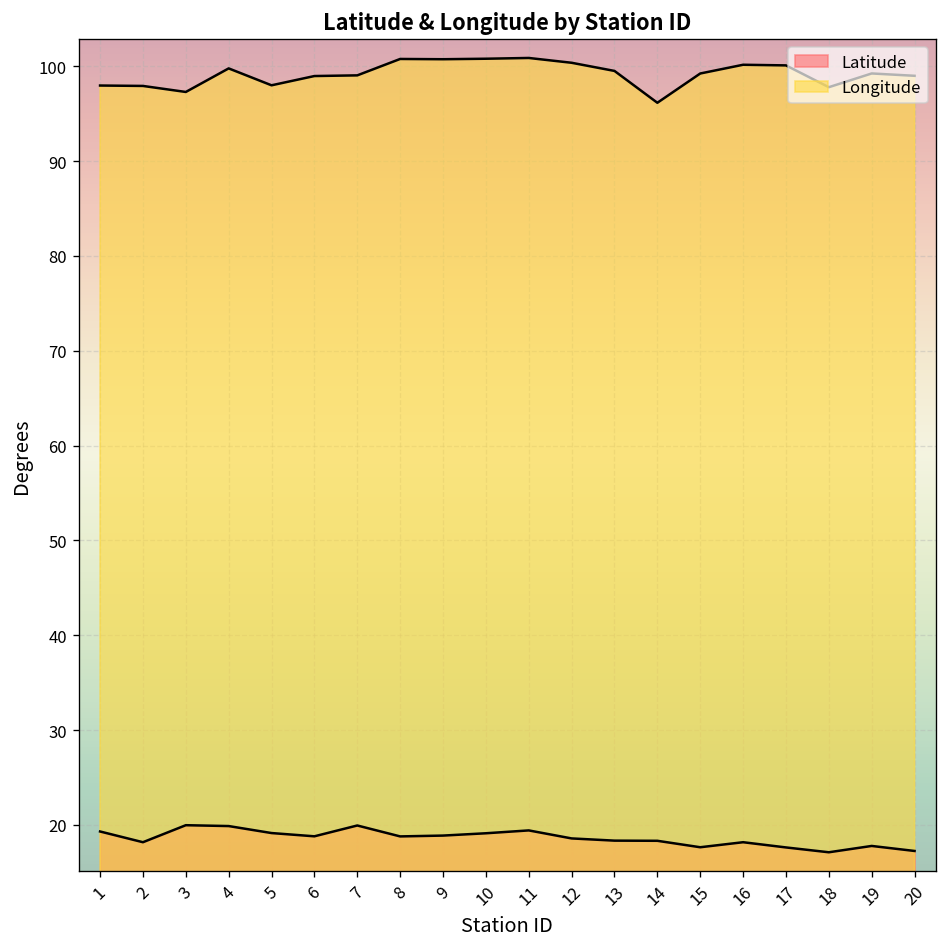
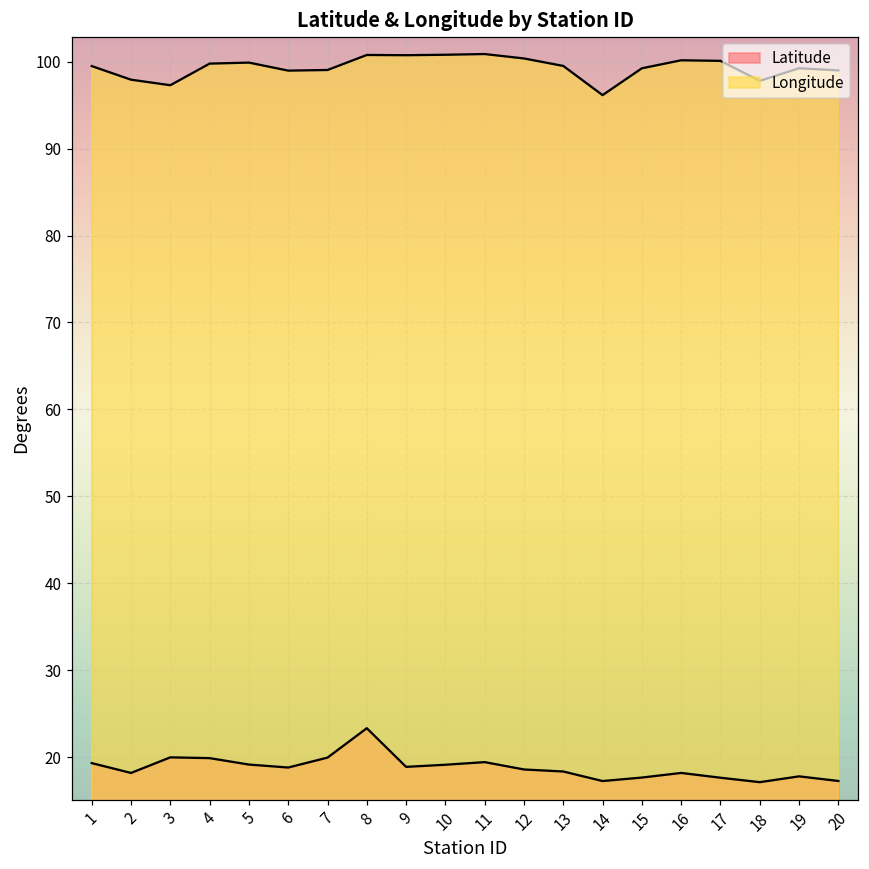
  {
    "Latitude": {
      "1": 19,
      "2": 18,
      "3": 20,
      "4": 20,
      "5": 19,
      "6": 19,
      "7": 20,
-     "8": 19,
+     "8": 23,
      "9": 19,
      "10": 19,
      "11": 19,
      "12": 19,
      "13": 18,
-     "14": 18,
+     "14": 17,
      "15": 18,
      "16": 18,
      "17": 18,
      "18": 17,
      "19": 18,
      "20": 17
    },
    "Longitude": {
-     "1": 98,
+     "1": 99,
      "2": 98,
      "3": 97,
      "4": 100,
-     "5": 98,
+     "5": 100,
      "6": 99,
      "7": 99,
      "8": 101,
      "9": 101,
      "10": 101,
      "11": 101,
      "12": 100,
      "13": 100,
      "14": 96,
      "15": 99,
      "16": 100,
      "17": 100
    }
  }
